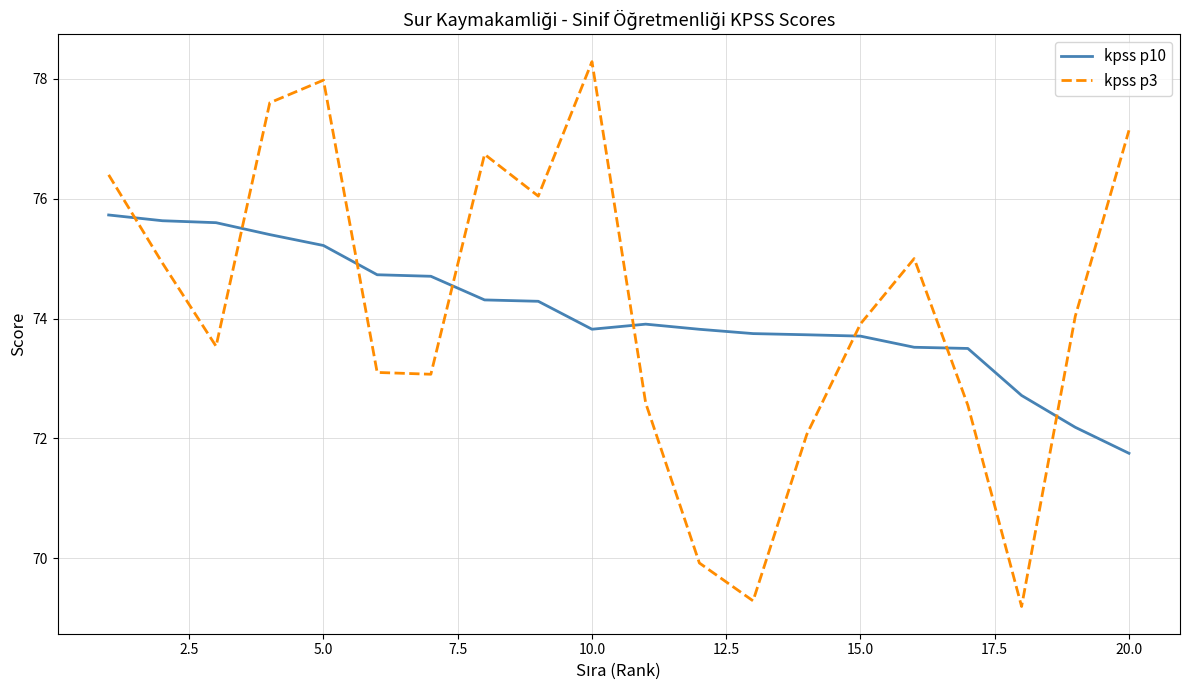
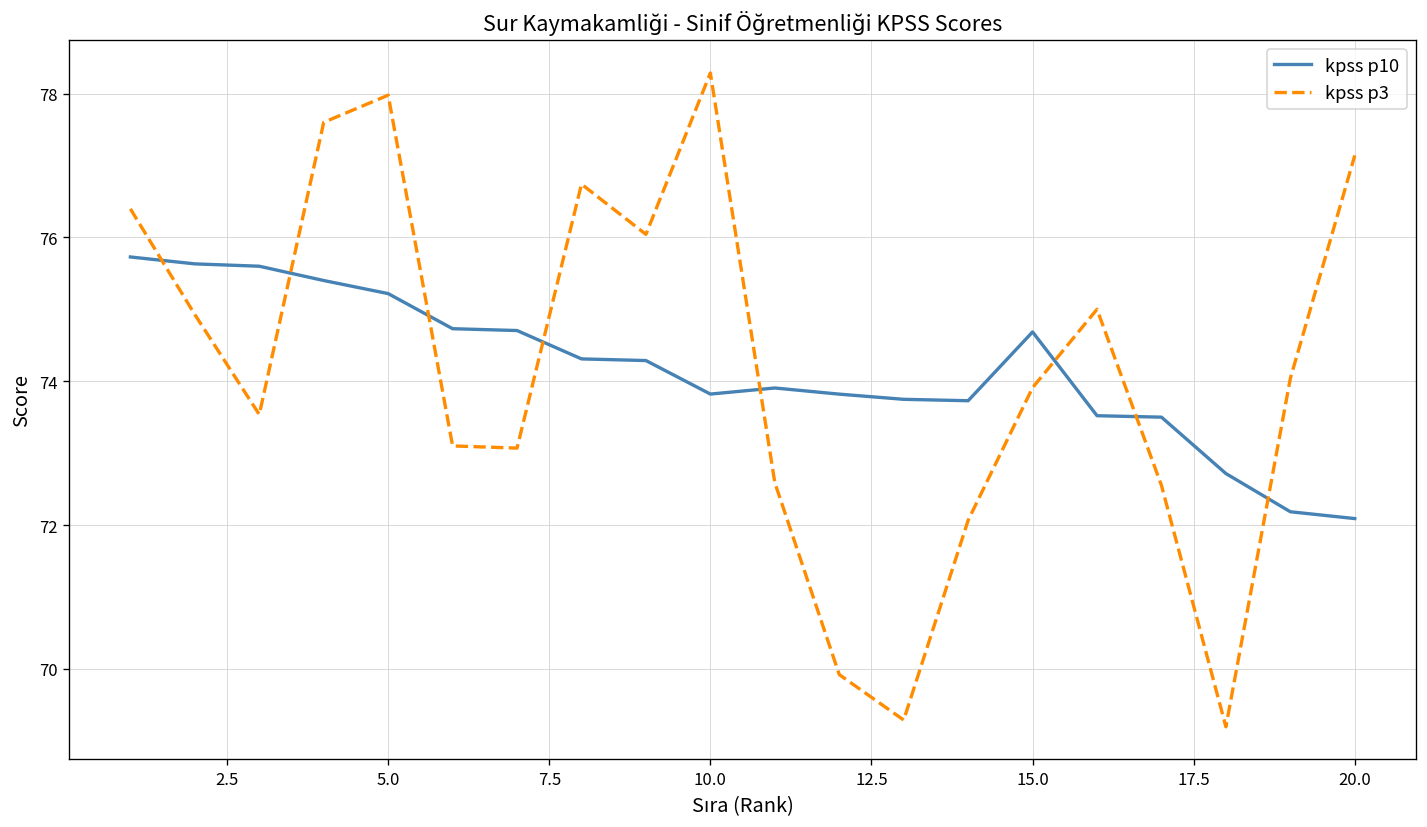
  {
    "kpss p10": {
      "5.0": 75.2,
      "10.0": 73.8,
-     "15.0": 73.7,
-     "20.0": 71.8
+     "15.0": 74.7,
+     "20.0": 72.1
    },
    "kpss p3": {
      "5.0": 78.0,
      "10.0": 78.3,
      "15.0": 73.9,
      "20.0": 77.1
    }
  }
